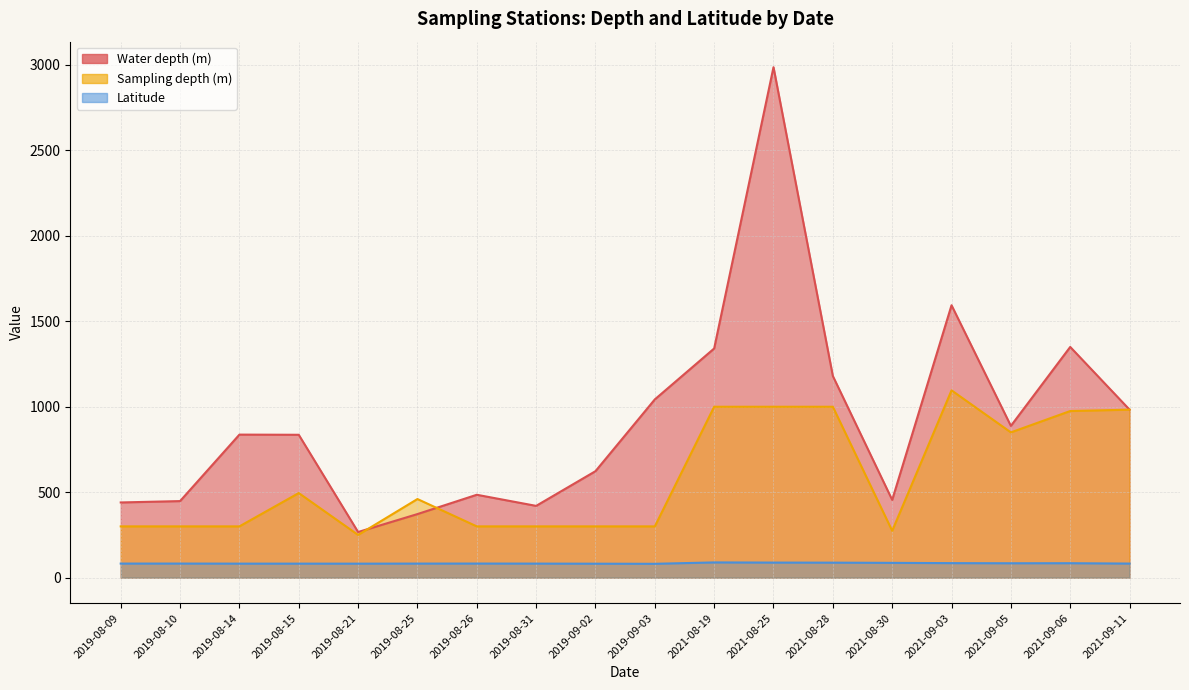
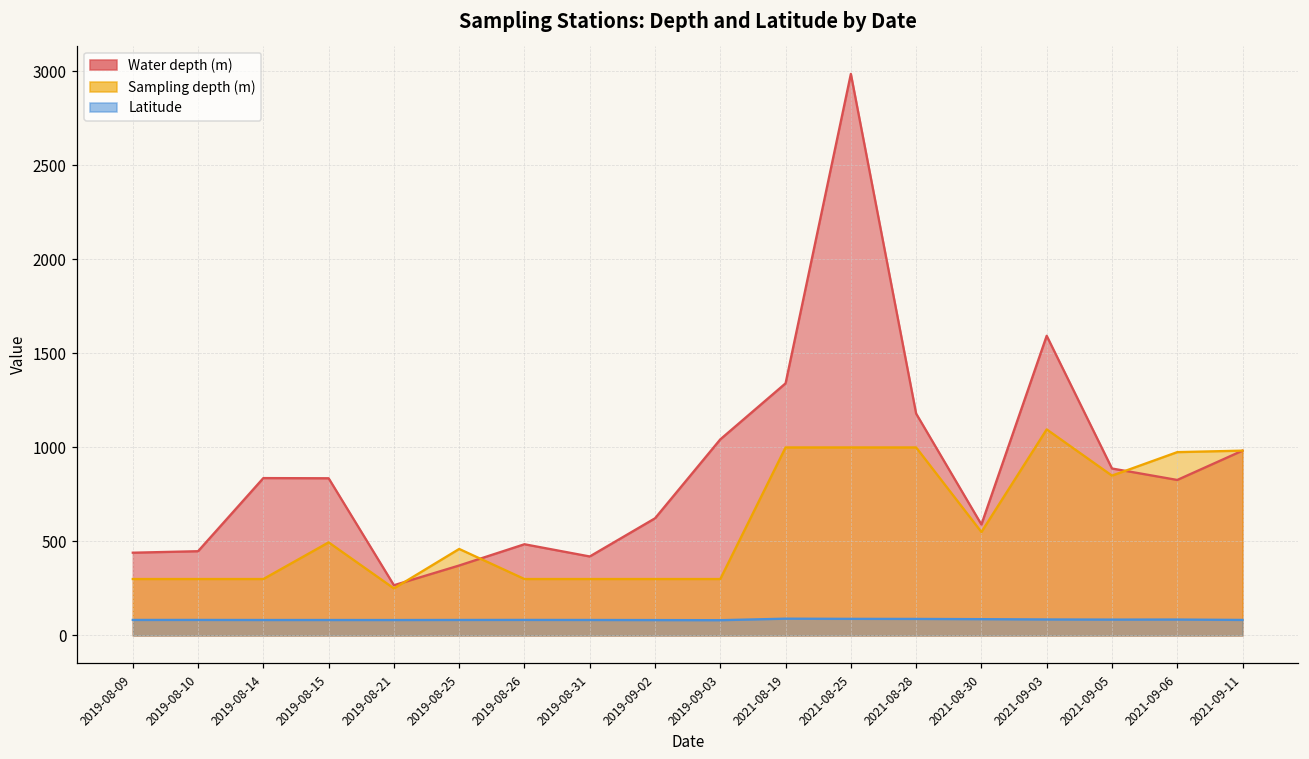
  {
    "Water depth (m)": {
      "2019-08-09": 440,
      "2019-08-10": 450,
      "2019-08-14": 840,
      "2019-08-15": 840,
      "2019-08-21": 270,
      "2019-08-25": 370,
      "2019-08-26": 490,
      "2019-08-31": 420,
      "2019-09-02": 620,
      "2019-09-03": 1040,
      "2021-08-19": 1340,
      "2021-08-25": 2990,
      "2021-08-28": 1180,
-     "2021-08-30": 460,
+     "2021-08-30": 590,
      "2021-09-03": 1590,
      "2021-09-05": 890,
-     "2021-09-06": 1350
+     "2021-09-06": 830
    },
    "Sampling depth (m)": {
      "2019-08-09": 300,
      "2019-08-10": 300,
      "2019-08-14": 300,
      "2019-08-15": 500,
      "2019-08-21": 250,
      "2019-08-25": 460,
      "2019-08-26": 300,
      "2019-08-31": 300,
      "2019-09-02": 300,
      "2019-09-03": 300,
      "2021-08-19": 1000,
      "2021-08-25": 1000,
      "2021-08-28": 1000,
-     "2021-08-30": 270,
+     "2021-08-30": 550,
      "2021-09-03": 1100,
      "2021-09-05": 850,
      "2021-09-06": 980
    },
    "Latitude": {
      "2019-08-09": 80,
      "2019-08-10": 80,
      "2019-08-14": 80,
      "2019-08-15": 80,
      "2019-08-21": 80,
      "2019-08-25": 80,
      "2019-08-26": 80,
      "2019-08-31": 80,
      "2019-09-02": 80,
      "2019-09-03": 80,
      "2021-08-19": 90,
      "2021-08-25": 90,
      "2021-08-28": 90,
      "2021-08-30": 90,
      "2021-09-03": 80,
      "2021-09-05": 80,
      "2021-09-06": 80,
      "2021-09-11": 80
    }
  }
